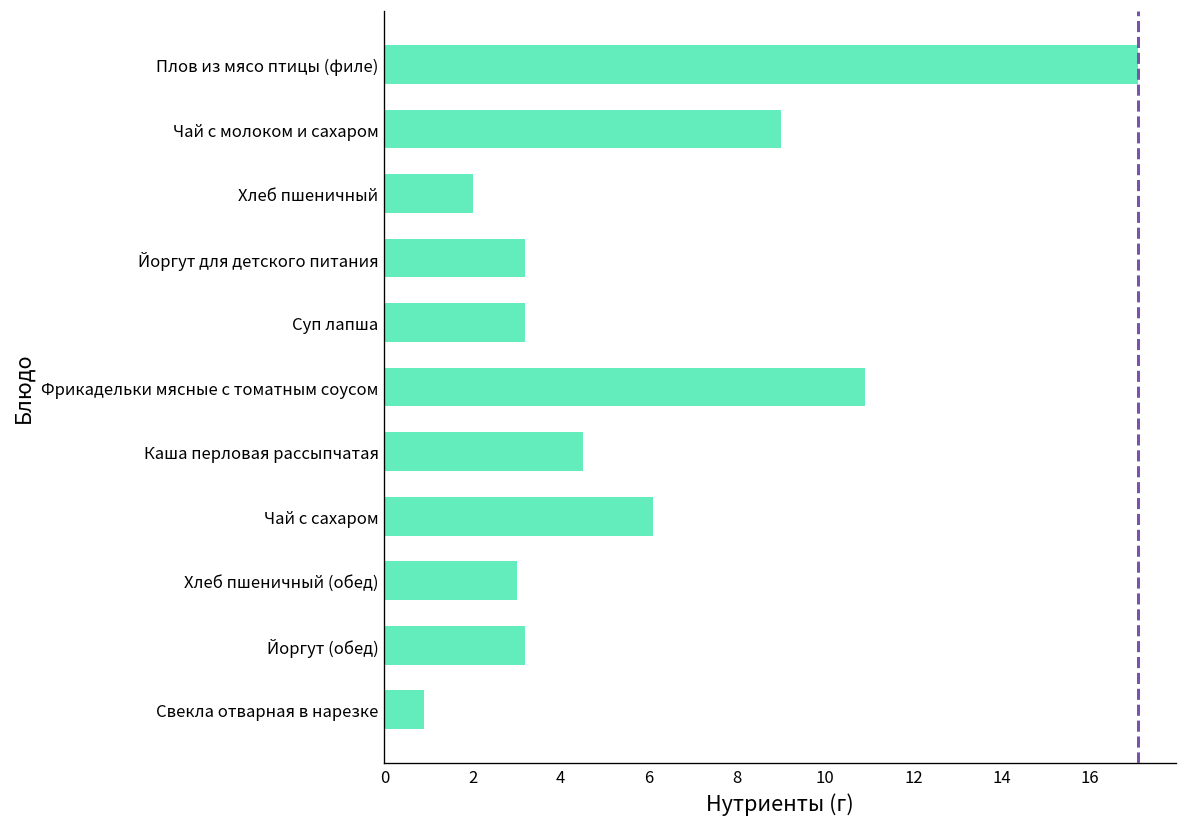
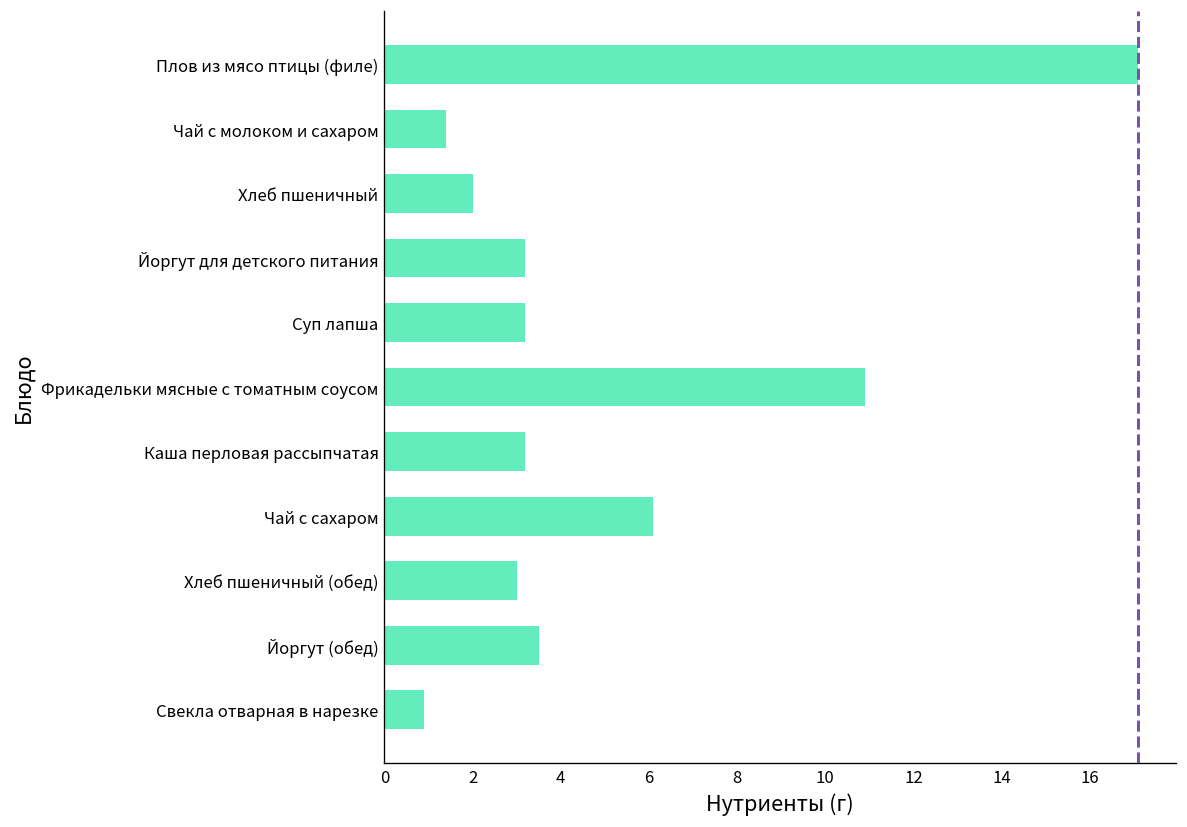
  {
    "Плов из мясо птицы (филе)": 17.1,
-   "Чай с молоком и сахаром": 9.0,
+   "Чай с молоком и сахаром": 1.4,
    "Хлеб пшеничный": 2.0,
    "Йоргут для детского питания": 3.2,
    "Суп лапша": 3.2,
    "Фрикадельки мясные с томатным соусом": 10.9,
-   "Каша перловая рассыпчатая": 4.5,
+   "Каша перловая рассыпчатая": 3.2,
    "Чай с сахаром": 6.1,
    "Хлеб пшеничный (обед)": 3.0,
-   "Йоргут (обед)": 3.2,
+   "Йоргут (обед)": 3.5,
    "Свекла отварная в нарезке": 0.9
  }
